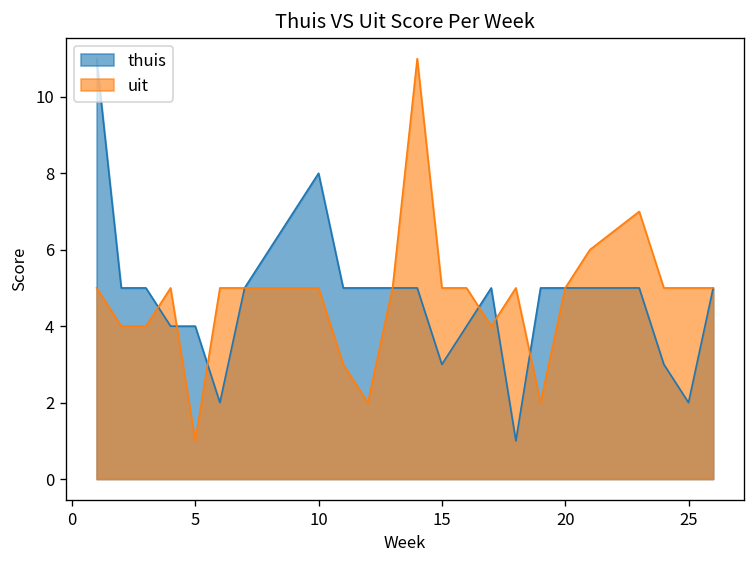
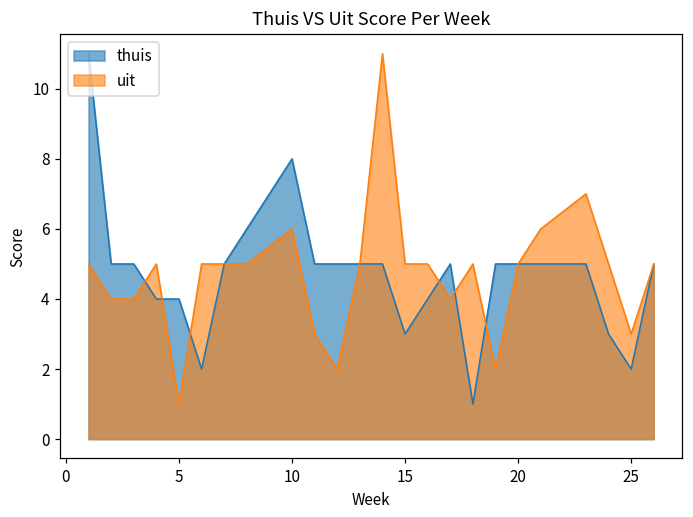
  {
    "thuis": {
      "5": 4,
      "10": 8,
      "15": 3,
      "25": 2
    },
    "uit": {
      "5": 1,
-     "10": 5,
+     "10": 6,
      "15": 5,
-     "25": 5
+     "25": 3
    }
  }
